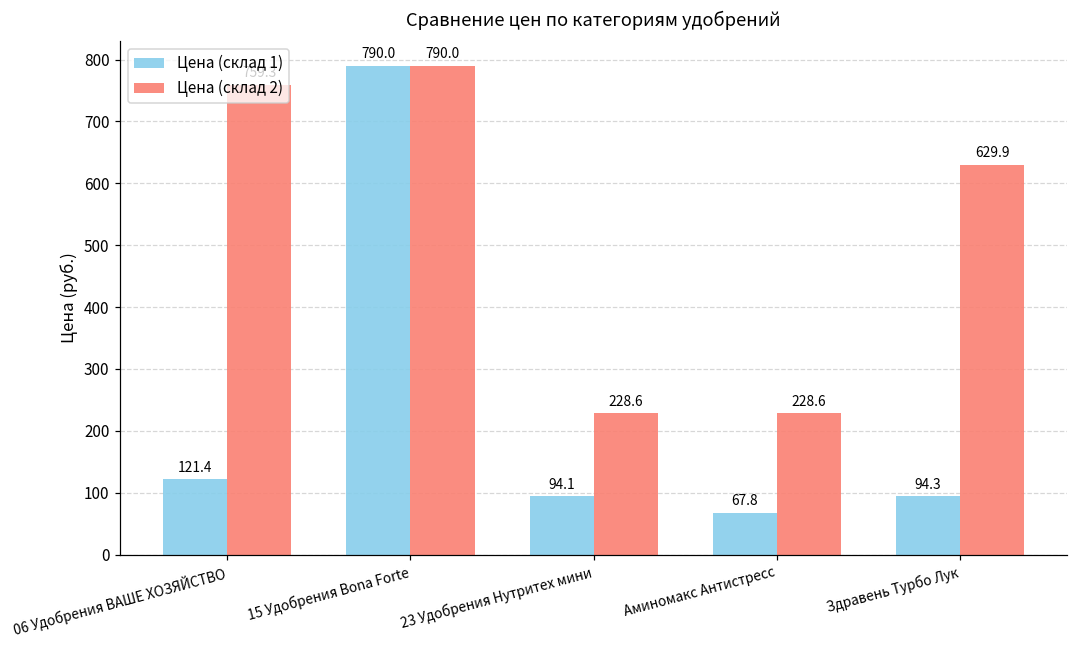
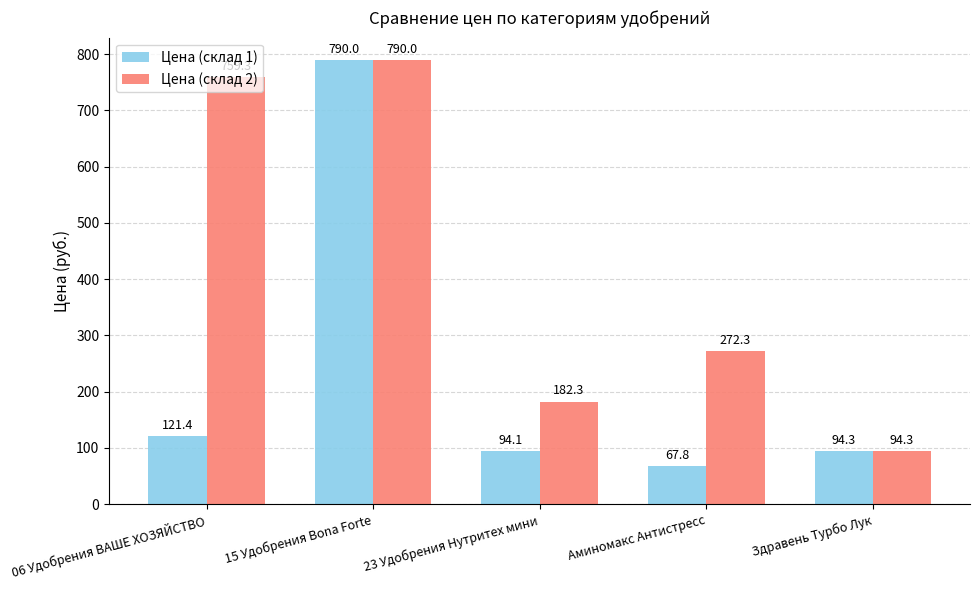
  {
    "Цена (склад 1)": {
      "06 Удобрения ВАШЕ ХОЗЯЙСТВО": 121.4,
      "15 Удобрения Bona Forte": 790.0,
      "23 Удобрения Нутритех мини": 94.1,
      "Аминомакс Антистресс": 67.8,
      "Здравень Турбо Лук": 94.3
    },
    "Цена (склад 2)": {
      "15 Удобрения Bona Forte": 790.0,
-     "23 Удобрения Нутритех мини": 228.6,
-     "Аминомакс Антистресс": 228.6,
-     "Здравень Турбо Лук": 629.9
+     "23 Удобрения Нутритех мини": 182.3,
+     "Аминомакс Антистресс": 272.3,
+     "Здравень Турбо Лук": 94.3
    }
  }
